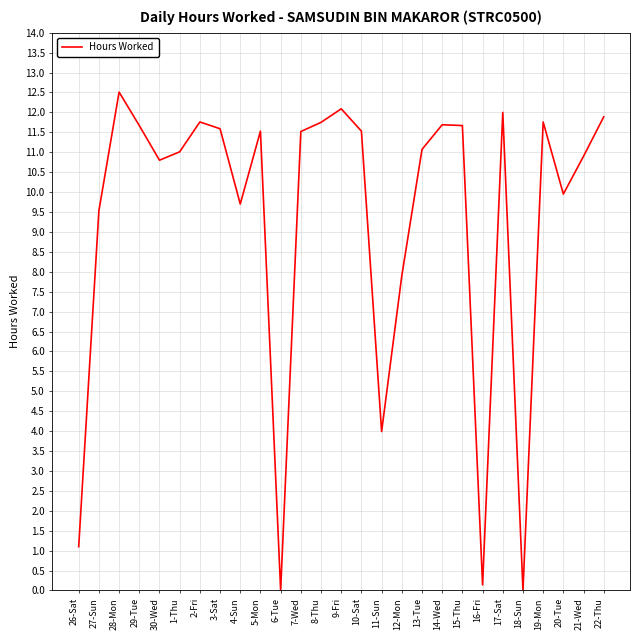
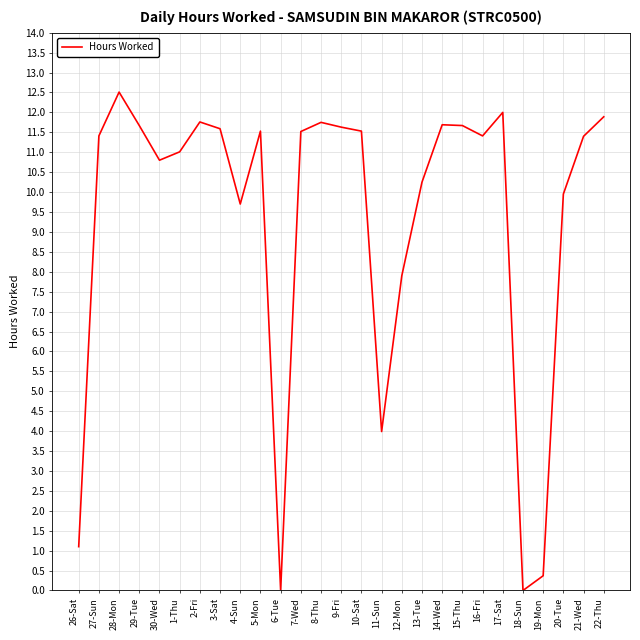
  {
    "26-Sat": 1.1,
-   "27-Sun": 9.5,
+   "27-Sun": 11.4,
    "28-Mon": 12.5,
    "29-Tue": 11.7,
    "30-Wed": 10.8,
    "1-Thu": 11.0,
    "2-Fri": 11.8,
    "3-Sat": 11.6,
    "4-Sun": 9.7,
    "5-Mon": 11.5,
    "6-Tue": 0.0,
    "7-Wed": 11.5,
    "8-Thu": 11.8,
-   "9-Fri": 12.1,
+   "9-Fri": 11.6,
    "10-Sat": 11.5,
    "11-Sun": 4.0,
    "12-Mon": 7.9,
-   "13-Tue": 11.1,
+   "13-Tue": 10.3,
    "14-Wed": 11.7,
    "15-Thu": 11.7,
-   "16-Fri": 0.1,
+   "16-Fri": 11.4,
    "17-Sat": 12.0,
    "18-Sun": 0.0,
-   "19-Mon": 11.8,
+   "19-Mon": 0.4,
    "20-Tue": 10.0,
-   "21-Wed": 10.9,
+   "21-Wed": 11.4,
    "22-Thu": 11.9
  }
